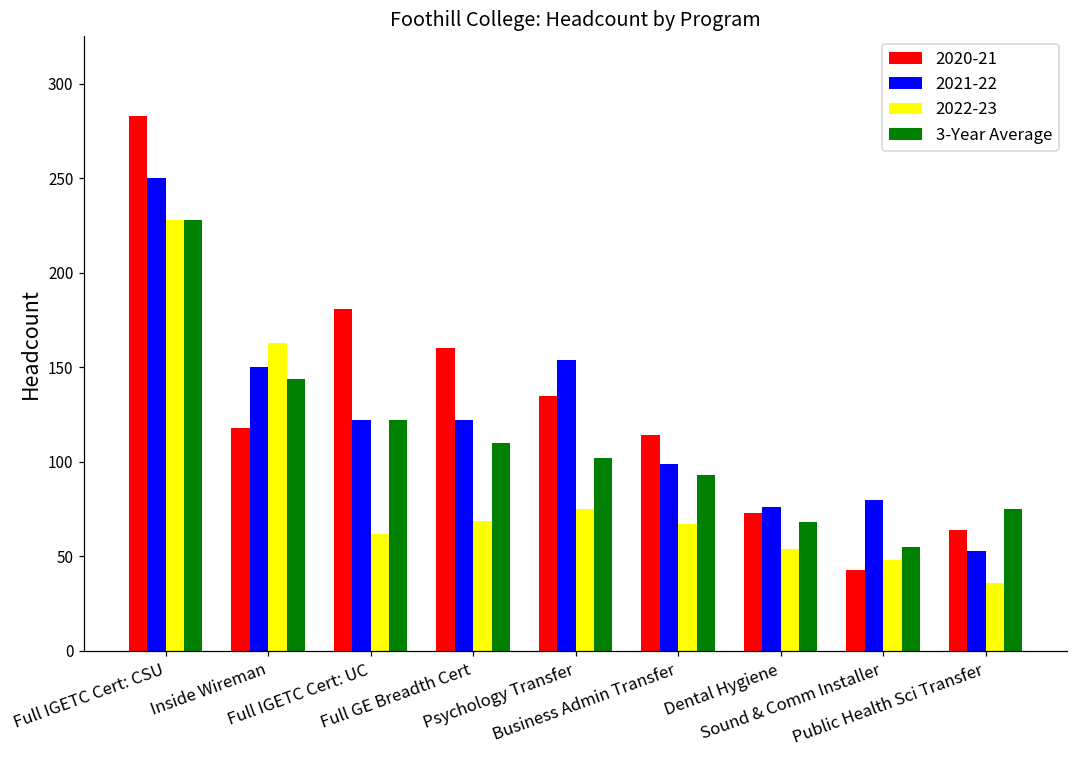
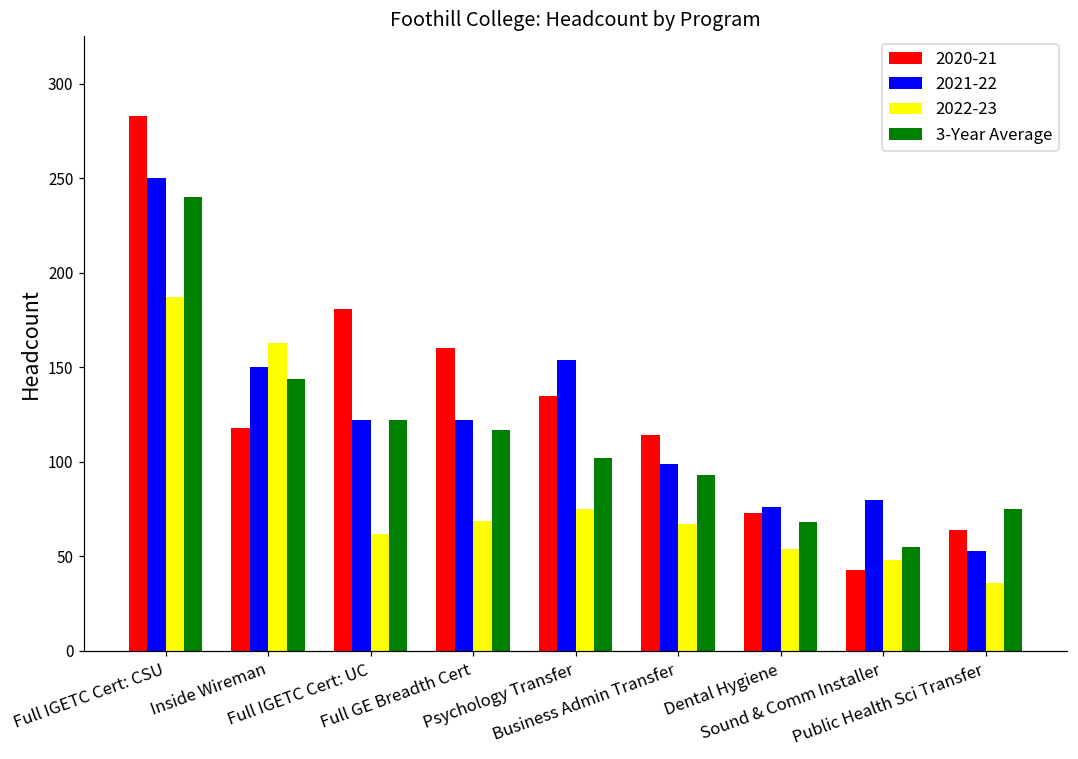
  {
    "2020-21": {
      "Full IGETC Cert: CSU": 283,
      "Inside Wireman": 118,
      "Full IGETC Cert: UC": 181,
      "Full GE Breadth Cert": 160,
      "Psychology Transfer": 135,
      "Business Admin Transfer": 114,
      "Dental Hygiene": 73,
      "Sound & Comm Installer": 43,
      "Public Health Sci Transfer": 64
    },
    "2021-22": {
      "Full IGETC Cert: CSU": 250,
      "Inside Wireman": 150,
      "Full IGETC Cert: UC": 122,
      "Full GE Breadth Cert": 122,
      "Psychology Transfer": 154,
      "Business Admin Transfer": 99,
      "Dental Hygiene": 76,
      "Sound & Comm Installer": 80,
      "Public Health Sci Transfer": 53
    },
    "2022-23": {
-     "Full IGETC Cert: CSU": 228,
+     "Full IGETC Cert: CSU": 187,
      "Inside Wireman": 163,
      "Full IGETC Cert: UC": 62,
      "Full GE Breadth Cert": 69,
      "Psychology Transfer": 75,
      "Business Admin Transfer": 67,
      "Dental Hygiene": 54,
      "Sound & Comm Installer": 48,
      "Public Health Sci Transfer": 36
    },
    "3-Year Average": {
-     "Full IGETC Cert: CSU": 228,
+     "Full IGETC Cert: CSU": 240,
      "Inside Wireman": 144,
      "Full IGETC Cert: UC": 122,
-     "Full GE Breadth Cert": 110,
+     "Full GE Breadth Cert": 117,
      "Psychology Transfer": 102,
      "Business Admin Transfer": 93,
      "Dental Hygiene": 68,
      "Sound & Comm Installer": 55,
      "Public Health Sci Transfer": 75
    }
  }
